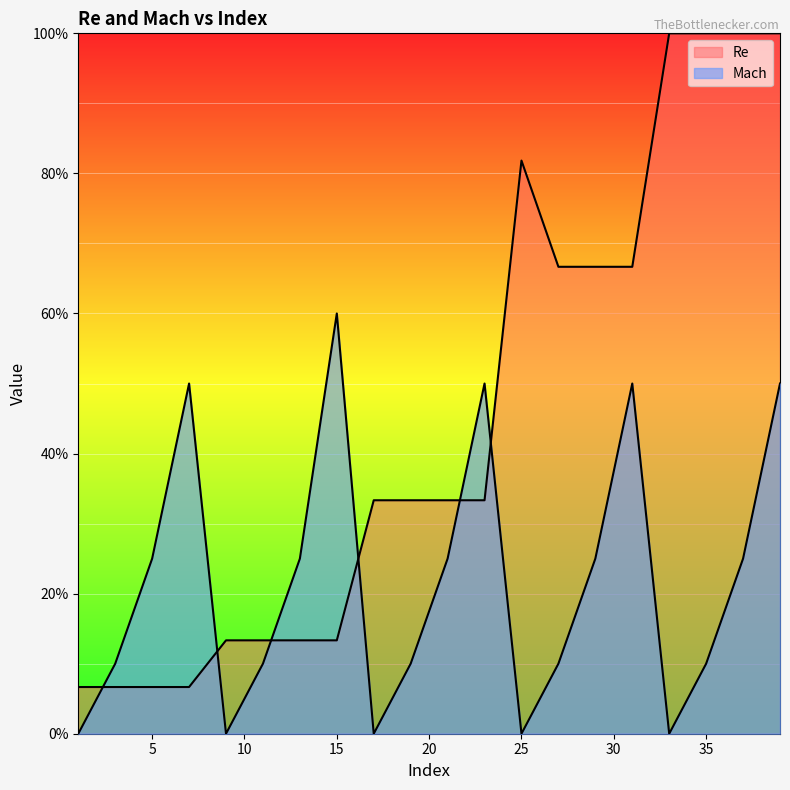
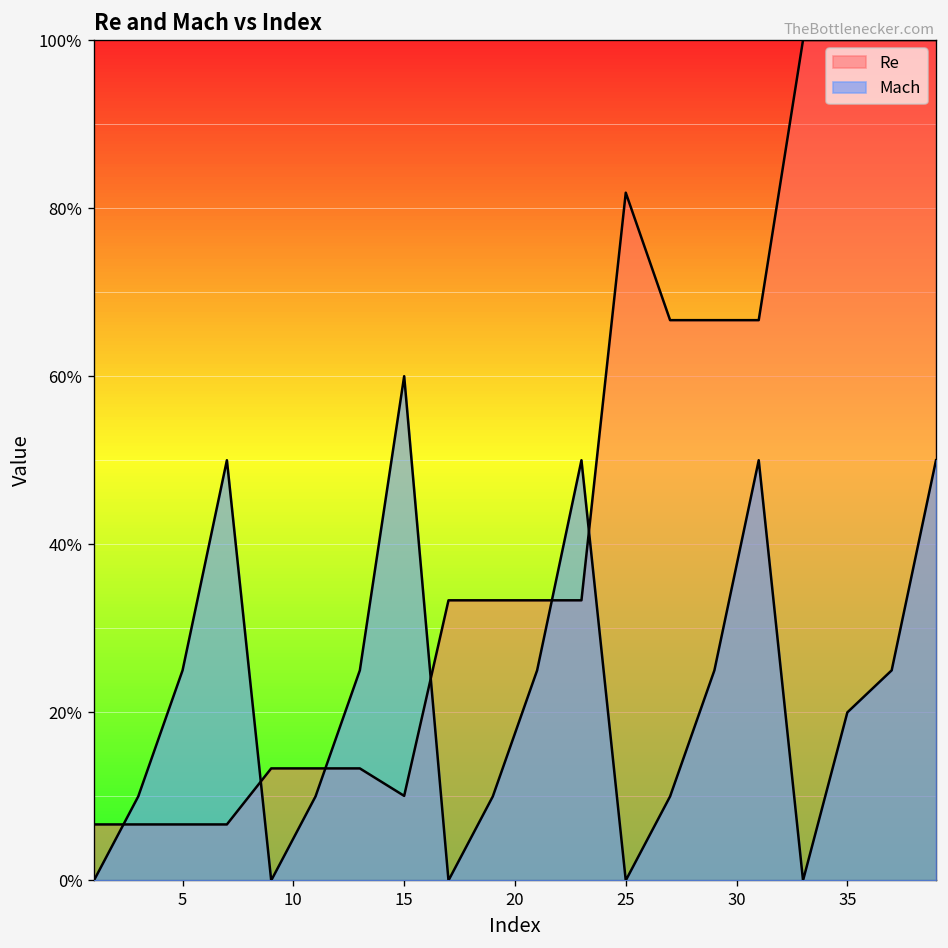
  {
    "Re": {
      "5": "7%",
-     "15": "13%",
+     "15": "10%",
      "25": "82%",
      "35": "100%"
    },
    "Mach": {
      "5": "25%",
      "15": "60%",
      "25": "0%",
-     "35": "10%"
+     "35": "20%"
    }
  }
